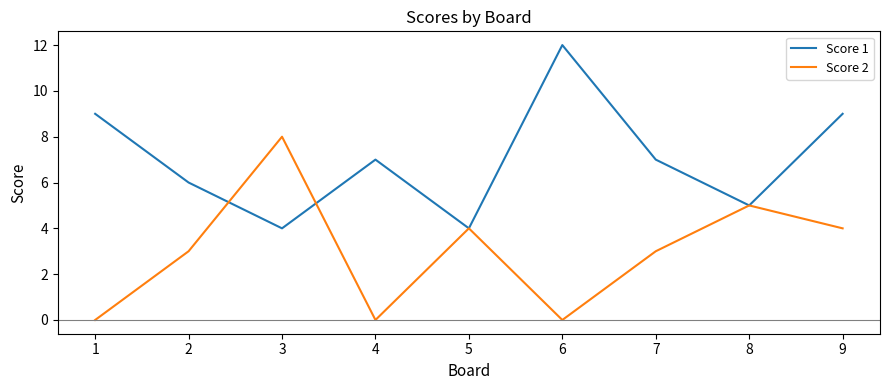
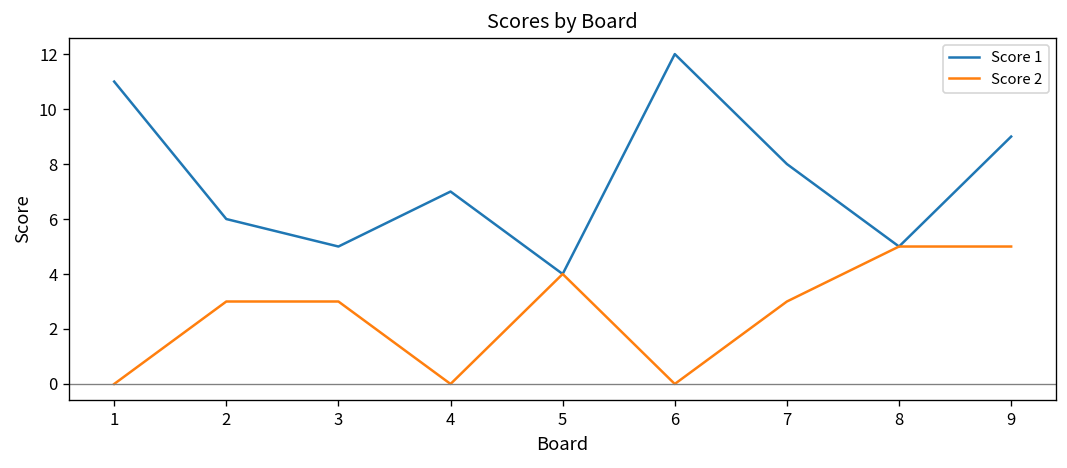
  {
    "Score 1": {
-     "1": 9,
+     "1": 11,
      "2": 6,
-     "3": 4,
+     "3": 5,
      "4": 7,
      "6": 12,
-     "7": 7,
+     "7": 8,
      "9": 9
    },
    "Score 2": {
      "1": 0,
      "2": 3,
-     "3": 8,
+     "3": 3,
      "4": 0,
      "6": 0,
      "7": 3,
-     "9": 4
+     "9": 5
    }
  }
